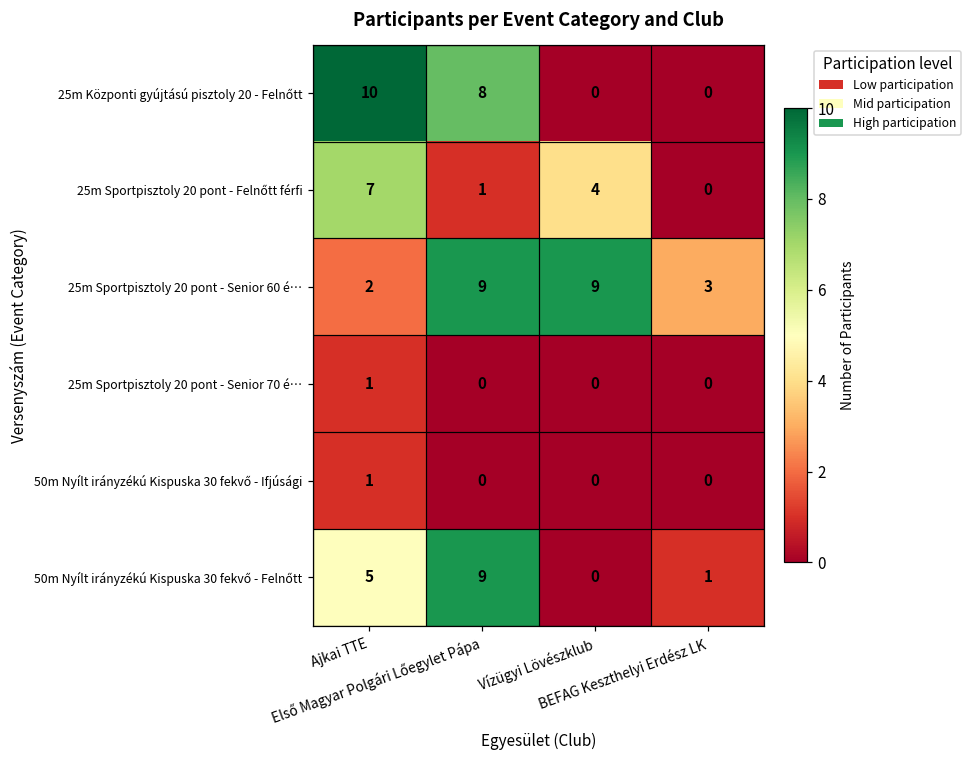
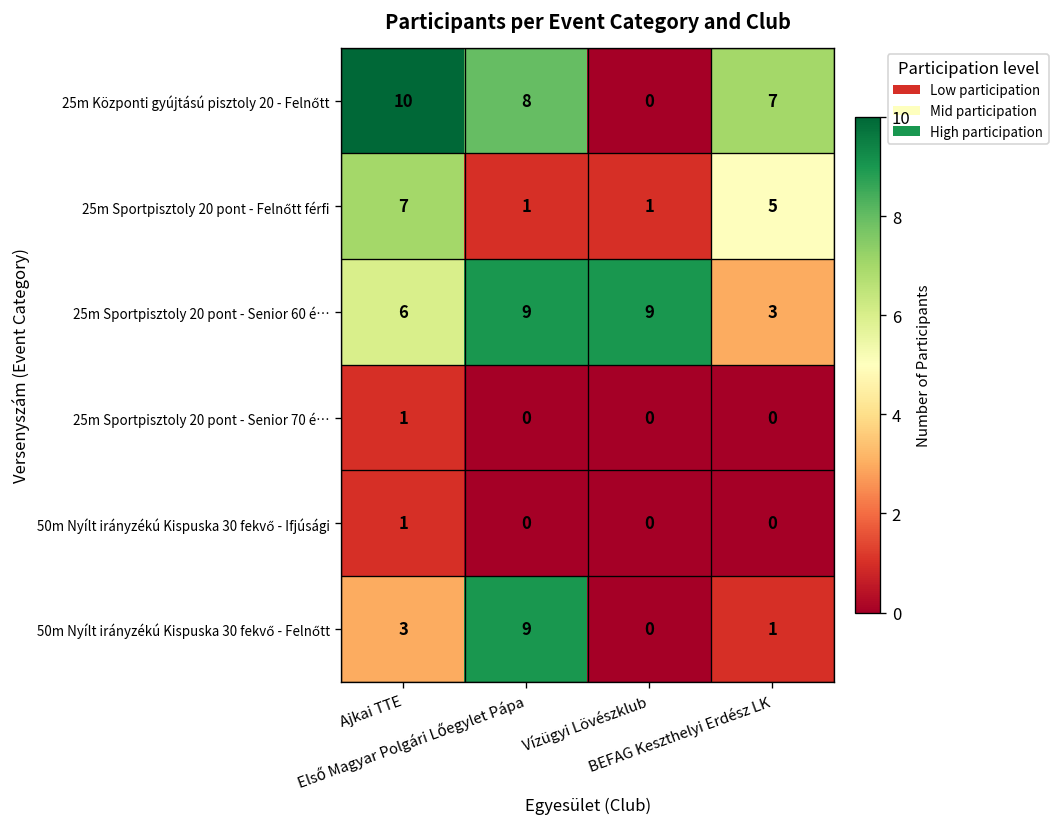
  {
    "25m Központi gyújtású pisztoly 20 - Felnőtt": {
      "Ajkai TTE": 10,
      "Első Magyar Polgári Lőegylet Pápa": 8,
      "Vízügyi Lövészklub": 0,
-     "BEFAG Keszthelyi Erdész LK": 0
+     "BEFAG Keszthelyi Erdész LK": 7
    },
    "25m Sportpisztoly 20 pont - Felnőtt férfi": {
      "Ajkai TTE": 7,
      "Első Magyar Polgári Lőegylet Pápa": 1,
-     "Vízügyi Lövészklub": 4,
-     "BEFAG Keszthelyi Erdész LK": 0
+     "Vízügyi Lövészklub": 1,
+     "BEFAG Keszthelyi Erdész LK": 5
    },
    "25m Sportpisztoly 20 pont - Senior 60 é…": {
-     "Ajkai TTE": 2,
+     "Ajkai TTE": 6,
      "Első Magyar Polgári Lőegylet Pápa": 9,
      "Vízügyi Lövészklub": 9,
      "BEFAG Keszthelyi Erdész LK": 3
    },
    "25m Sportpisztoly 20 pont - Senior 70 é…": {
      "Ajkai TTE": 1,
      "Első Magyar Polgári Lőegylet Pápa": 0,
      "Vízügyi Lövészklub": 0,
      "BEFAG Keszthelyi Erdész LK": 0
    },
    "50m Nyílt irányzékú Kispuska 30 fekvő - Ifjúsági": {
      "Ajkai TTE": 1,
      "Első Magyar Polgári Lőegylet Pápa": 0,
      "Vízügyi Lövészklub": 0,
      "BEFAG Keszthelyi Erdész LK": 0
    },
    "50m Nyílt irányzékú Kispuska 30 fekvő - Felnőtt": {
-     "Ajkai TTE": 5,
+     "Ajkai TTE": 3,
      "Első Magyar Polgári Lőegylet Pápa": 9,
      "Vízügyi Lövészklub": 0,
      "BEFAG Keszthelyi Erdész LK": 1
    }
  }
